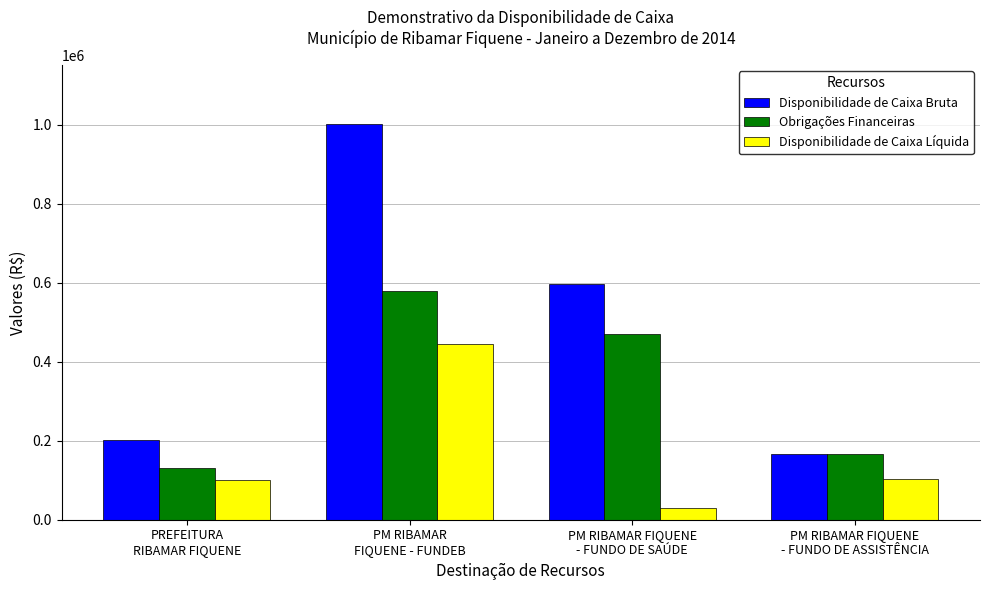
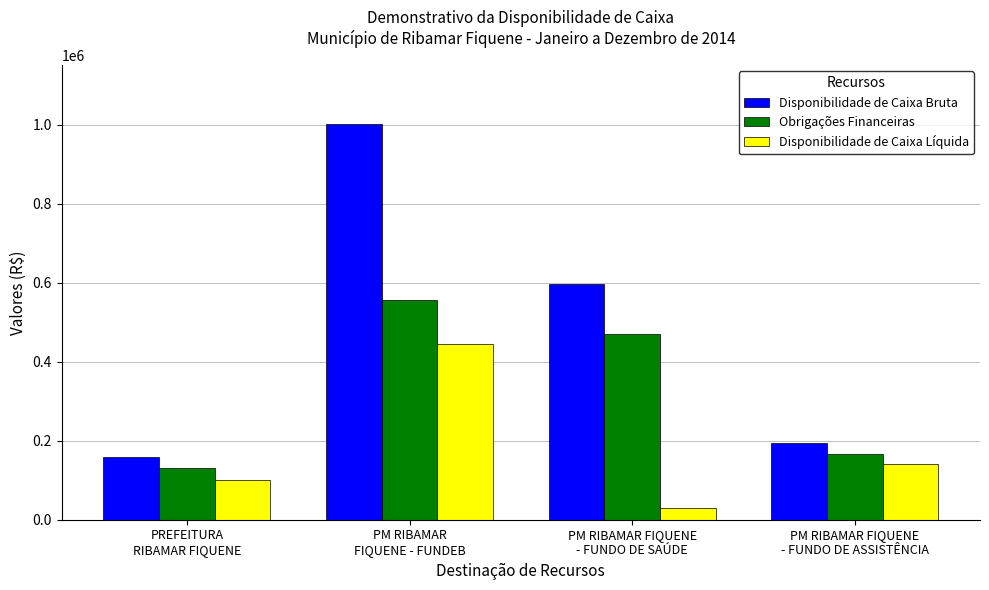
  {
    "Disponibilidade de Caixa Bruta": {
-     "PREFEITURA RIBAMAR FIQUENE": 200000,
+     "PREFEITURA RIBAMAR FIQUENE": 160000,
      "PM RIBAMAR FIQUENE - FUNDEB": 1000000,
      "PM RIBAMAR FIQUENE - FUNDO DE SAÚDE": 600000,
-     "PM RIBAMAR FIQUENE - FUNDO DE ASSISTÊNCIA": 170000
+     "PM RIBAMAR FIQUENE - FUNDO DE ASSISTÊNCIA": 200000
    },
    "Obrigações Financeiras": {
      "PREFEITURA RIBAMAR FIQUENE": 130000,
-     "PM RIBAMAR FIQUENE - FUNDEB": 580000,
+     "PM RIBAMAR FIQUENE - FUNDEB": 560000,
      "PM RIBAMAR FIQUENE - FUNDO DE SAÚDE": 470000,
      "PM RIBAMAR FIQUENE - FUNDO DE ASSISTÊNCIA": 170000
    },
    "Disponibilidade de Caixa Líquida": {
      "PREFEITURA RIBAMAR FIQUENE": 100000,
      "PM RIBAMAR FIQUENE - FUNDEB": 440000,
      "PM RIBAMAR FIQUENE - FUNDO DE SAÚDE": 30000,
-     "PM RIBAMAR FIQUENE - FUNDO DE ASSISTÊNCIA": 100000
+     "PM RIBAMAR FIQUENE - FUNDO DE ASSISTÊNCIA": 140000
    }
  }
